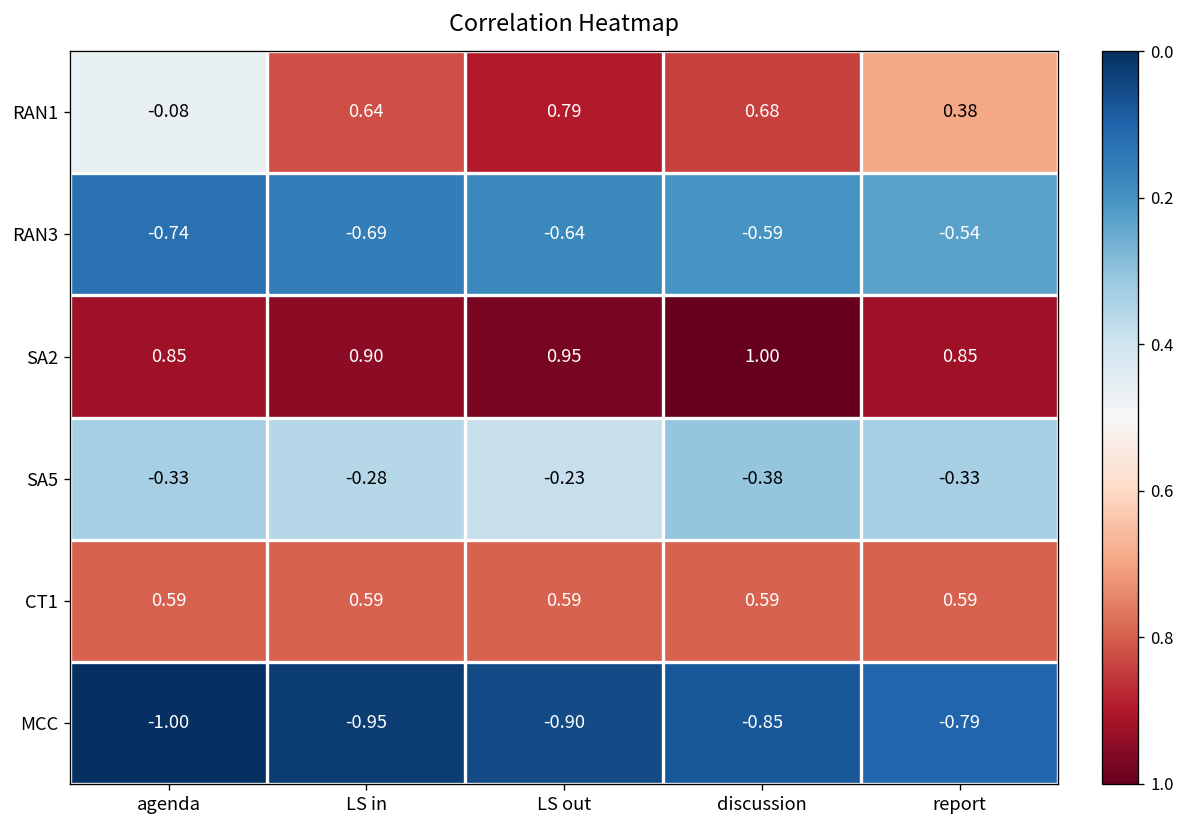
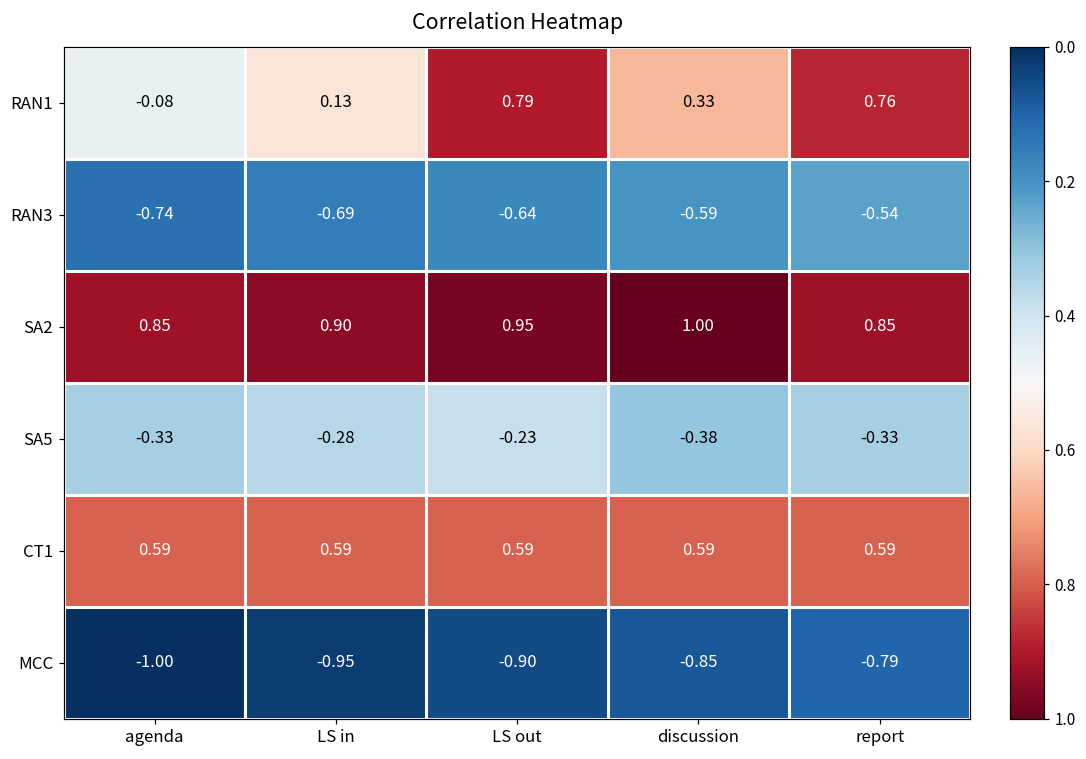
  {
    "RAN1": {
      "agenda": -0.08,
-     "LS in": 0.64,
+     "LS in": 0.13,
      "LS out": 0.79,
-     "discussion": 0.68,
-     "report": 0.38
+     "discussion": 0.33,
+     "report": 0.76
    },
    "RAN3": {
      "agenda": -0.74,
      "LS in": -0.69,
      "LS out": -0.64,
      "discussion": -0.59,
      "report": -0.54
    },
    "SA2": {
      "agenda": 0.85,
      "LS in": 0.90,
      "LS out": 0.95,
      "discussion": 1.00,
      "report": 0.85
    },
    "SA5": {
      "agenda": -0.33,
      "LS in": -0.28,
      "LS out": -0.23,
      "discussion": -0.38,
      "report": -0.33
    },
    "CT1": {
      "agenda": 0.59,
      "LS in": 0.59,
      "LS out": 0.59,
      "discussion": 0.59,
      "report": 0.59
    },
    "MCC": {
      "agenda": -1.00,
      "LS in": -0.95,
      "LS out": -0.90,
      "discussion": -0.85,
      "report": -0.79
    }
  }
